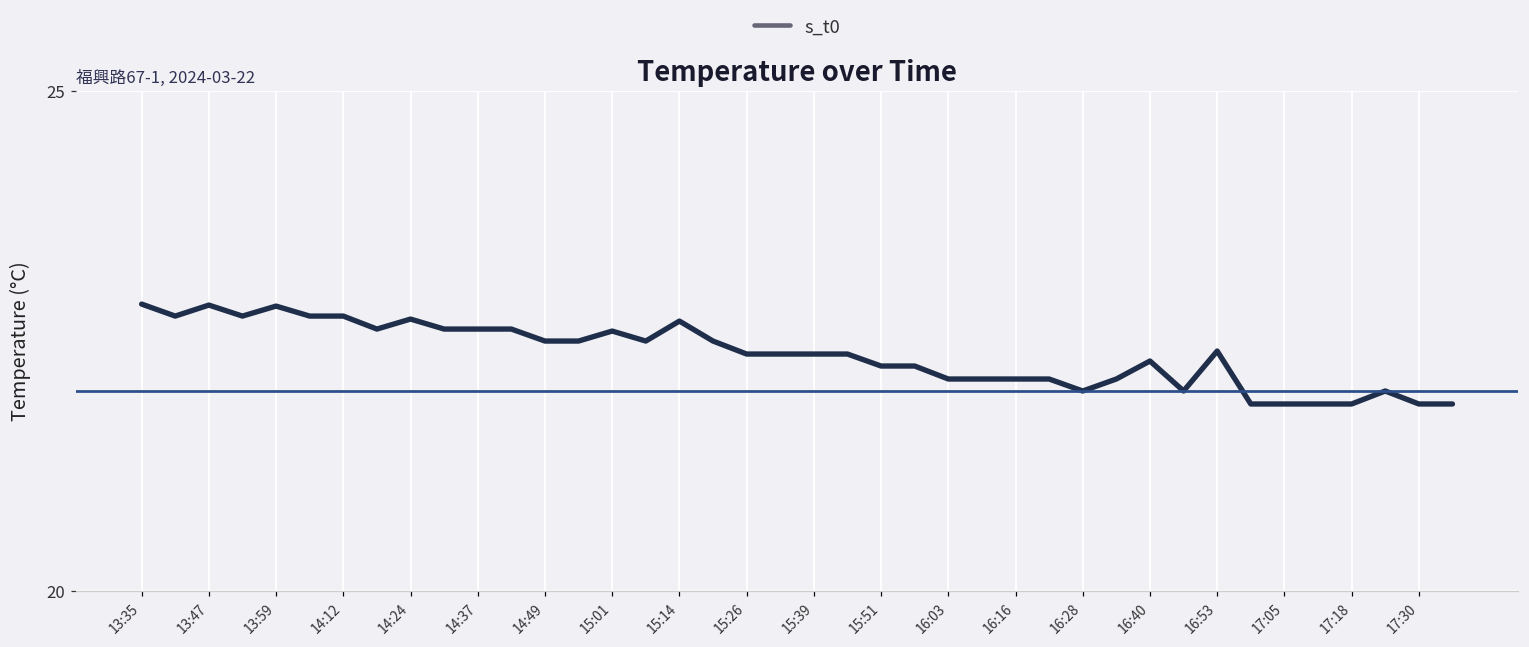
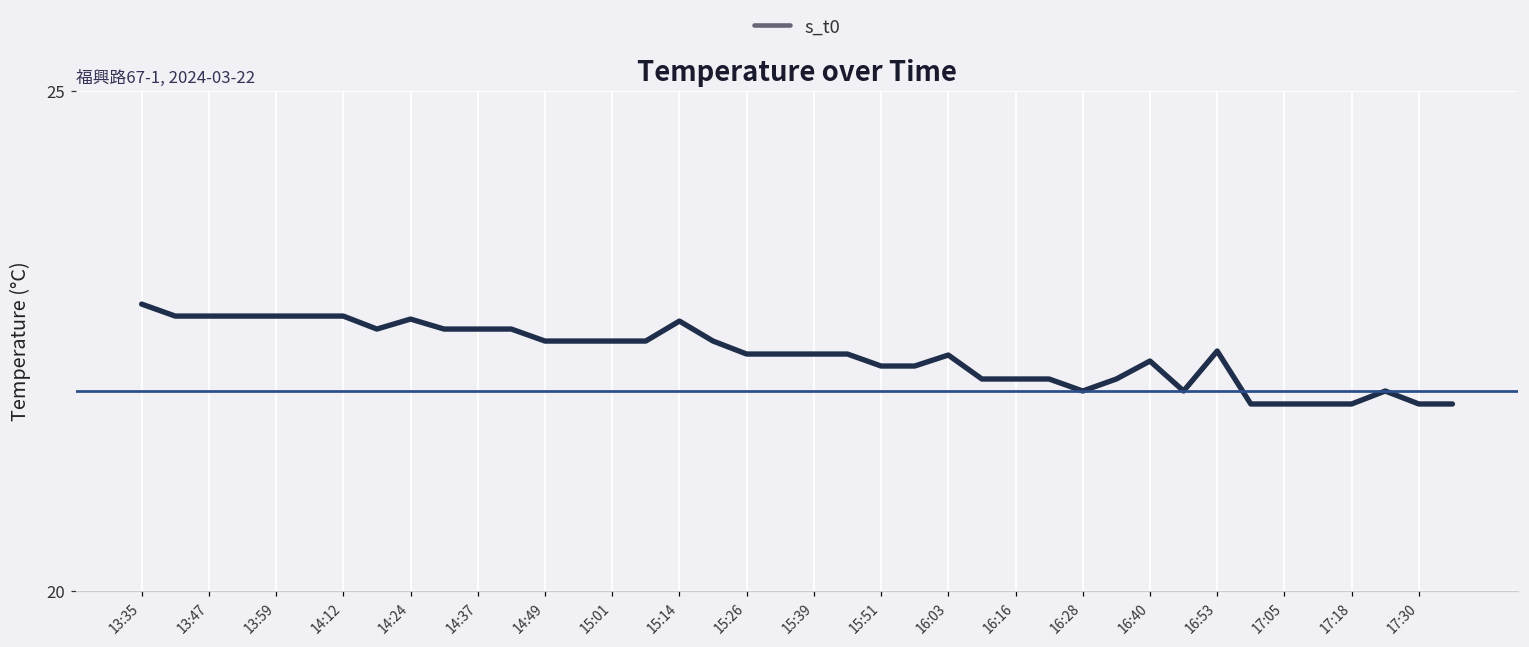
  {
    "13:35": 22.9,
-   "13:47": 22.9,
-   "13:59": 22.9,
+   "13:47": 22.8,
+   "13:59": 22.8,
    "14:12": 22.8,
    "14:24": 22.7,
    "14:37": 22.6,
    "14:49": 22.5,
-   "15:01": 22.6,
+   "15:01": 22.5,
    "15:14": 22.7,
    "15:26": 22.4,
    "15:39": 22.4,
    "15:51": 22.3,
-   "16:03": 22.1,
+   "16:03": 22.4,
    "16:16": 22.1,
    "16:28": 22.0,
    "16:40": 22.3,
    "16:53": 22.4,
    "17:05": 21.9,
    "17:18": 21.9,
    "17:30": 21.9
  }
